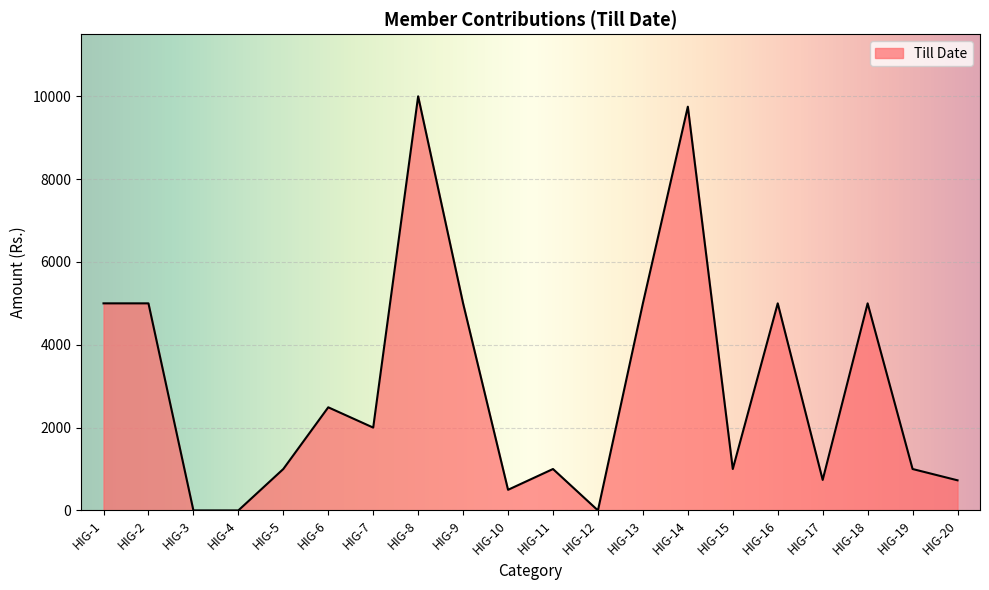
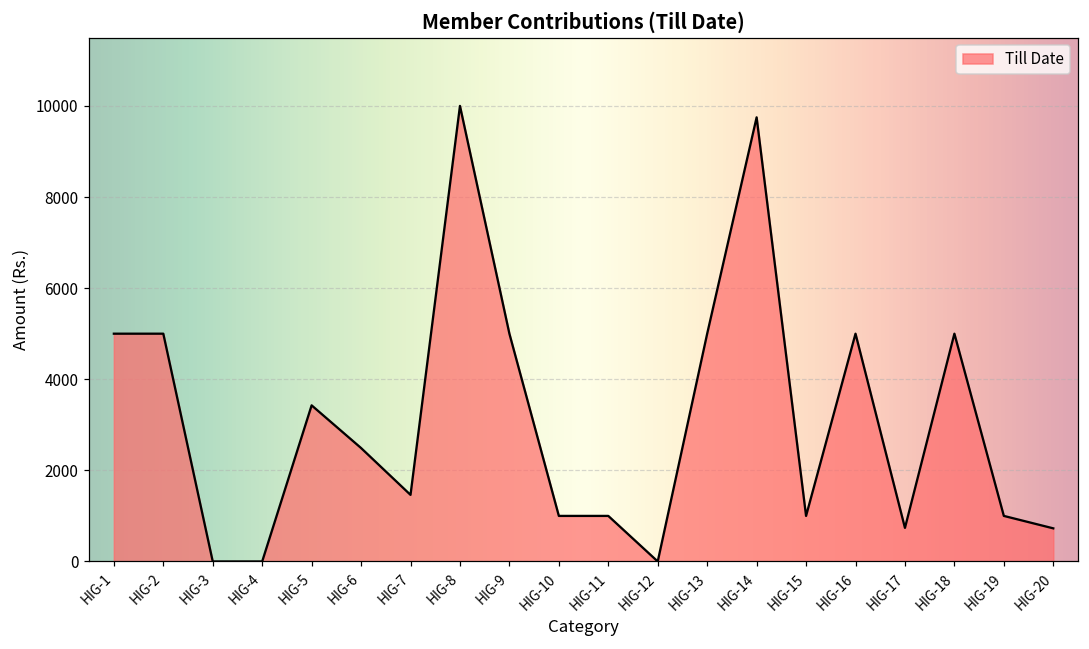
  {
    "HIG-1": 5000,
    "HIG-2": 5000,
    "HIG-3": 0,
    "HIG-4": 0,
-   "HIG-5": 1000,
+   "HIG-5": 3400,
    "HIG-6": 2500,
-   "HIG-7": 2000,
+   "HIG-7": 1500,
    "HIG-8": 10000,
    "HIG-9": 5000,
-   "HIG-10": 500,
+   "HIG-10": 1000,
    "HIG-11": 1000,
    "HIG-12": 0,
    "HIG-13": 5000,
    "HIG-14": 9700,
    "HIG-15": 1000,
    "HIG-16": 5000,
    "HIG-17": 700,
    "HIG-18": 5000,
    "HIG-19": 1000,
    "HIG-20": 700
  }
